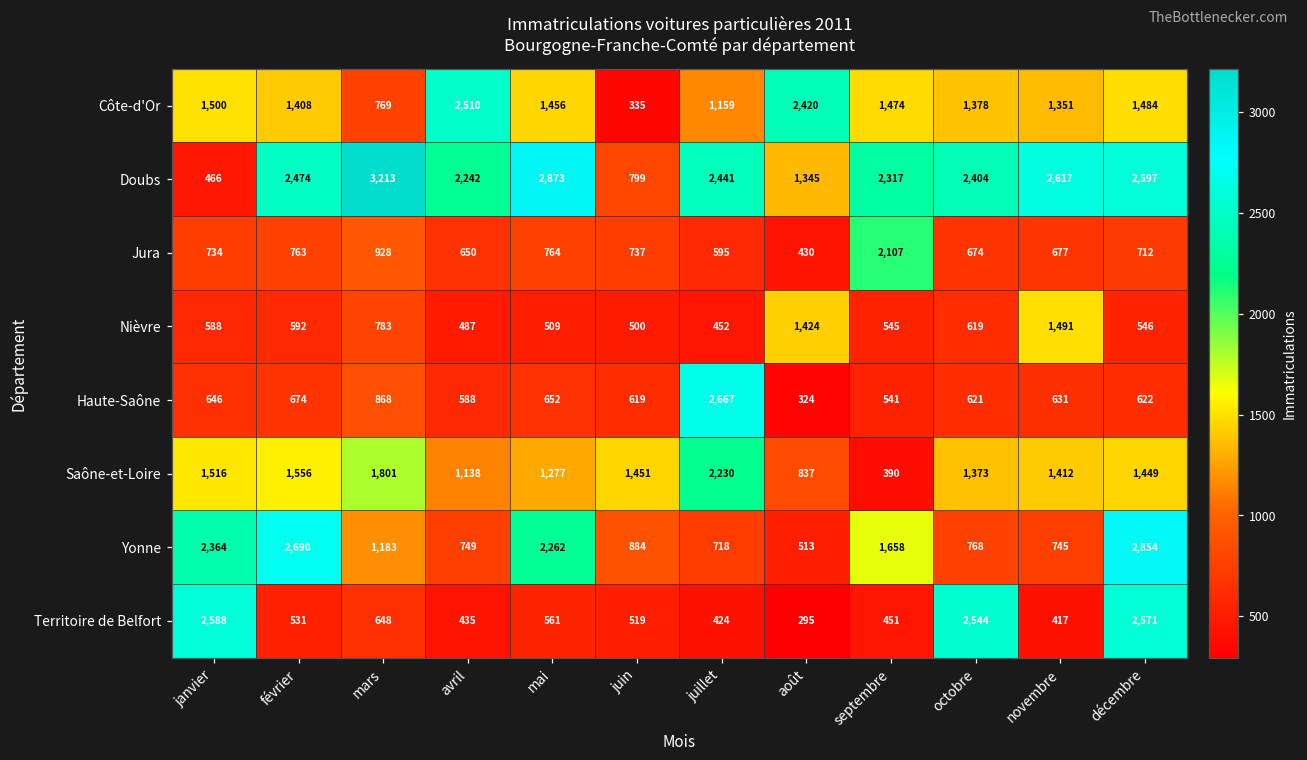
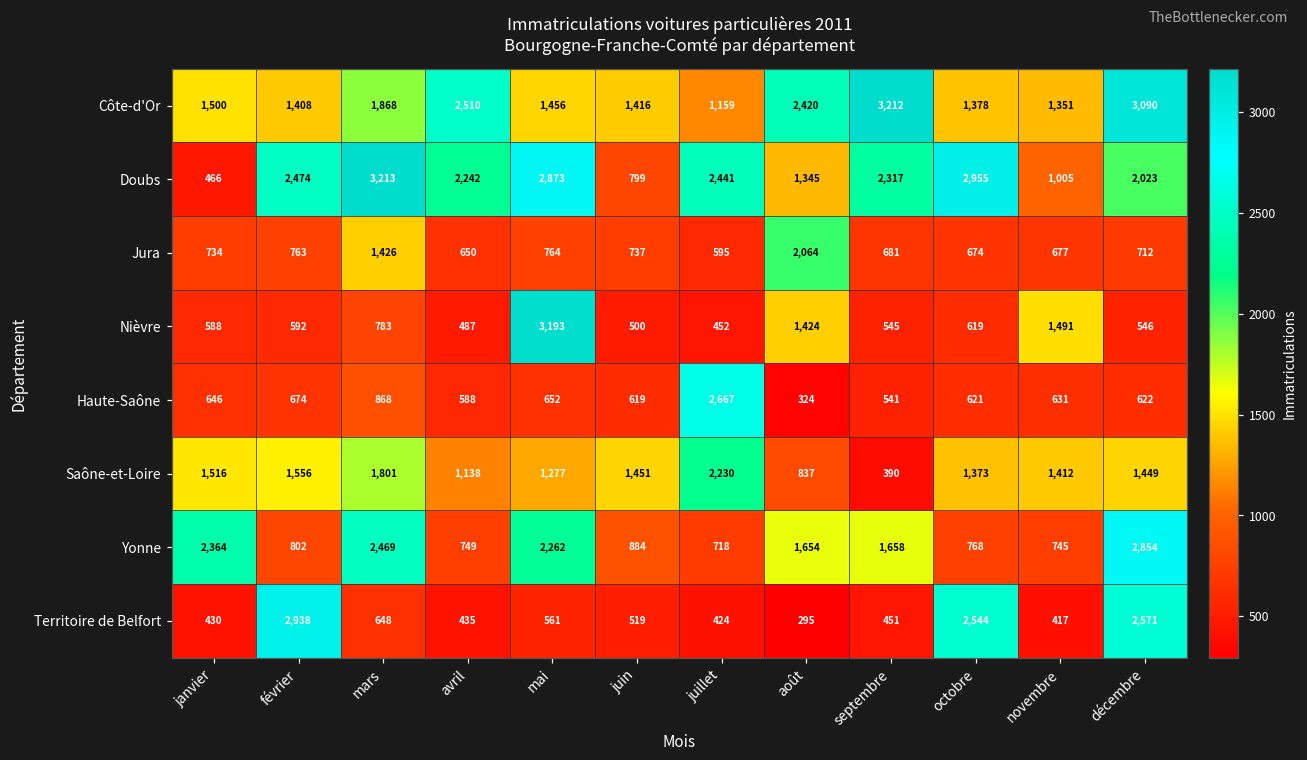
  {
    "Côte-d'Or": {
      "janvier": "1,500",
      "février": "1,408",
-     "mars": "769",
+     "mars": "1,868",
      "avril": "2,510",
      "mai": "1,456",
-     "juin": "335",
+     "juin": "1,416",
      "juillet": "1,159",
      "août": "2,420",
-     "septembre": "1,474",
+     "septembre": "3,212",
      "octobre": "1,378",
      "novembre": "1,351",
-     "décembre": "1,484"
+     "décembre": "3,090"
    },
    "Doubs": {
      "janvier": "466",
      "février": "2,474",
      "mars": "3,213",
      "avril": "2,242",
      "mai": "2,873",
      "juin": "799",
      "juillet": "2,441",
      "août": "1,345",
      "septembre": "2,317",
-     "octobre": "2,404",
-     "novembre": "2,617",
-     "décembre": "2,597"
+     "octobre": "2,955",
+     "novembre": "1,005",
+     "décembre": "2,023"
    },
    "Jura": {
      "janvier": "734",
      "février": "763",
-     "mars": "928",
+     "mars": "1,426",
      "avril": "650",
      "mai": "764",
      "juin": "737",
      "juillet": "595",
-     "août": "430",
-     "septembre": "2,107",
+     "août": "2,064",
+     "septembre": "681",
      "octobre": "674",
      "novembre": "677",
      "décembre": "712"
    },
    "Nièvre": {
      "janvier": "588",
      "février": "592",
      "mars": "783",
      "avril": "487",
-     "mai": "509",
+     "mai": "3,193",
      "juin": "500",
      "juillet": "452",
      "août": "1,424",
      "septembre": "545",
      "octobre": "619",
      "novembre": "1,491",
      "décembre": "546"
    },
    "Haute-Saône": {
      "janvier": "646",
      "février": "674",
      "mars": "868",
      "avril": "588",
      "mai": "652",
      "juin": "619",
      "juillet": "2,667",
      "août": "324",
      "septembre": "541",
      "octobre": "621",
      "novembre": "631",
      "décembre": "622"
    },
    "Saône-et-Loire": {
      "janvier": "1,516",
      "février": "1,556",
      "mars": "1,801",
      "avril": "1,138",
      "mai": "1,277",
      "juin": "1,451",
      "juillet": "2,230",
      "août": "837",
      "septembre": "390",
      "octobre": "1,373",
      "novembre": "1,412",
      "décembre": "1,449"
    },
    "Yonne": {
      "janvier": "2,364",
-     "février": "2,690",
-     "mars": "1,183",
+     "février": "802",
+     "mars": "2,469",
      "avril": "749",
      "mai": "2,262",
      "juin": "884",
      "juillet": "718",
-     "août": "513",
+     "août": "1,654",
      "septembre": "1,658",
      "octobre": "768",
      "novembre": "745",
      "décembre": "2,854"
    },
    "Territoire de Belfort": {
-     "janvier": "2,588",
-     "février": "531",
+     "janvier": "430",
+     "février": "2,938",
      "mars": "648",
      "avril": "435",
      "mai": "561",
      "juin": "519",
      "juillet": "424",
      "août": "295",
      "septembre": "451",
      "octobre": "2,544",
      "novembre": "417",
      "décembre": "2,571"
    }
  }
